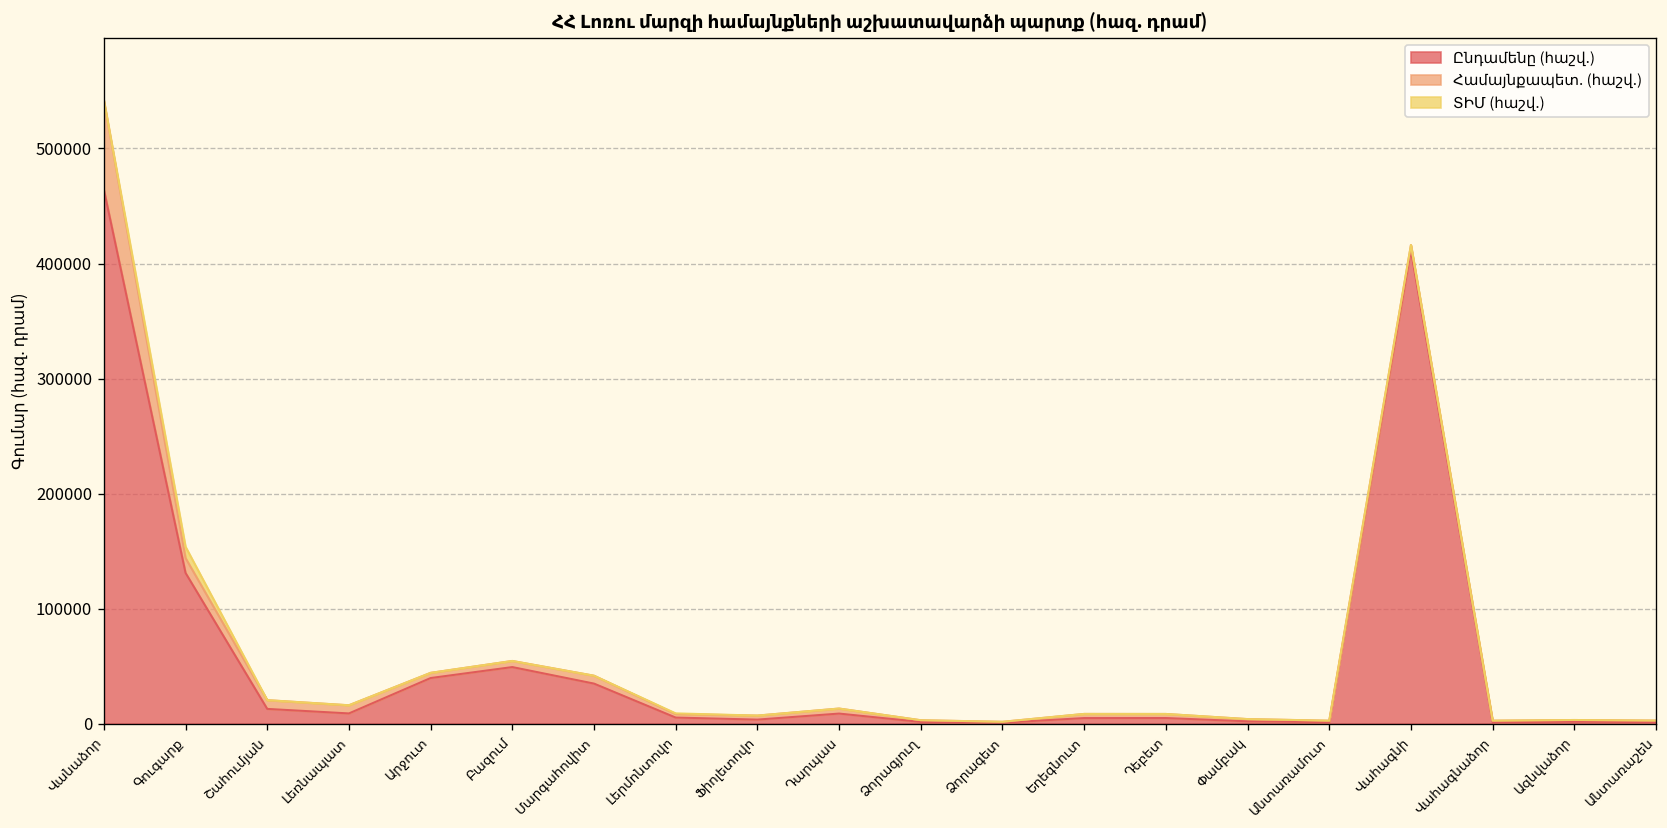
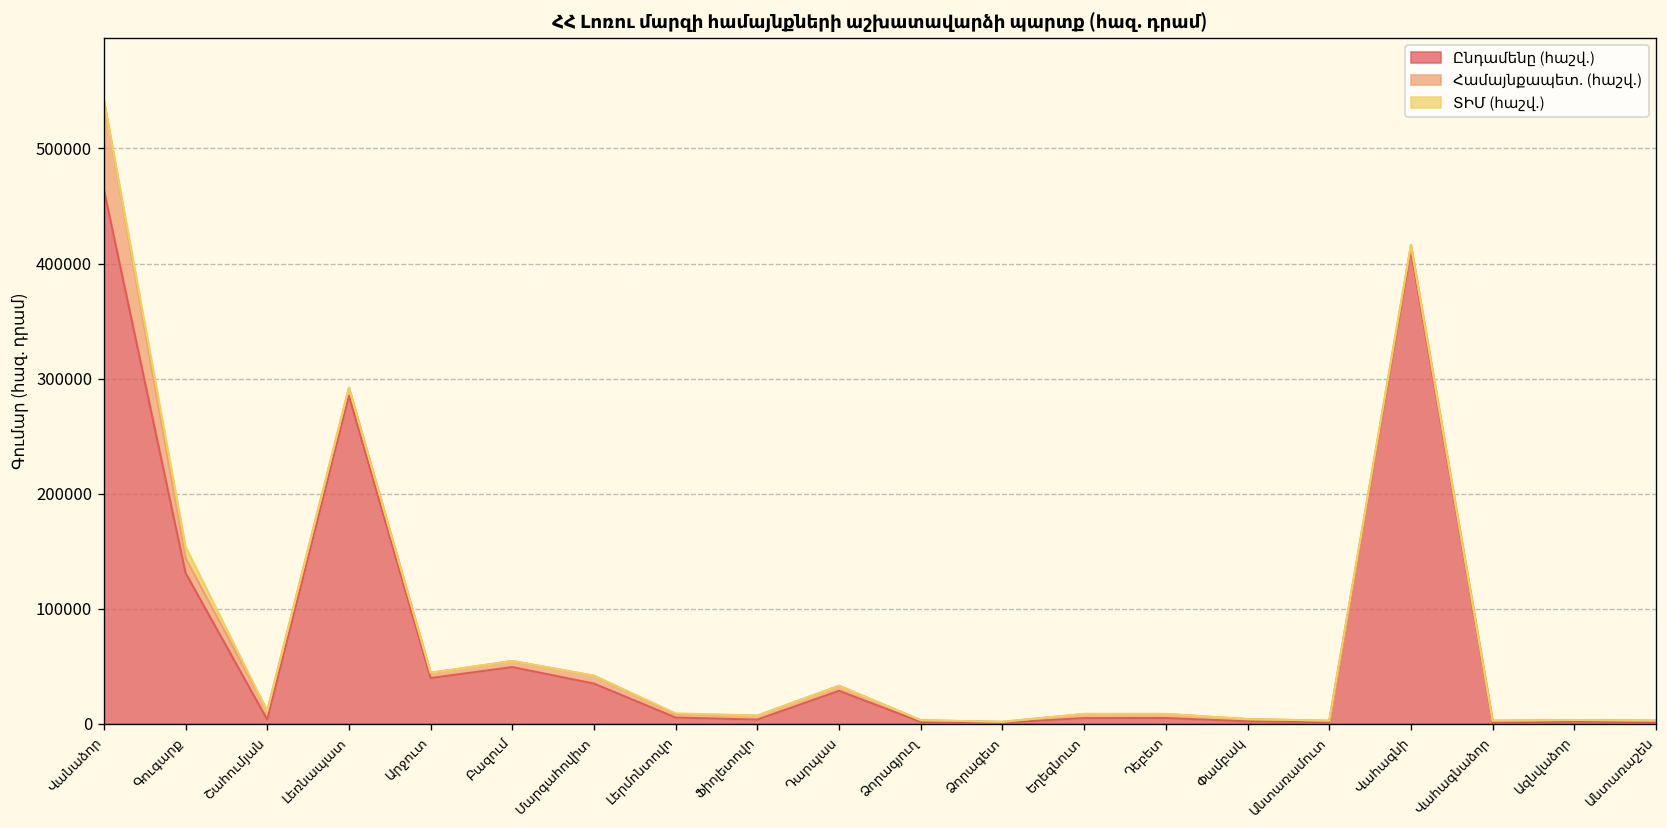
  {
    "Ընդամենը (հաշվ.)": {
      "Վանաձոր": 460000,
      "Գուգարք": 130000,
-     "Շահումյան": 10000,
-     "Լեռնապատ": 10000,
+     "Շահումյան": 0,
+     "Լեռնապատ": 280000,
      "Արջուտ": 40000,
      "Բազում": 50000,
      "Մարգահովիտ": 30000,
      "Լերմոնտովո": 10000,
      "Ֆիոլետովո": 0,
-     "Դարպաս": 10000,
+     "Դարպաս": 30000,
      "Եղեգնուտ": 0,
      "Դեբետ": 0,
      "Վահագնի": 410000
    }
  }
